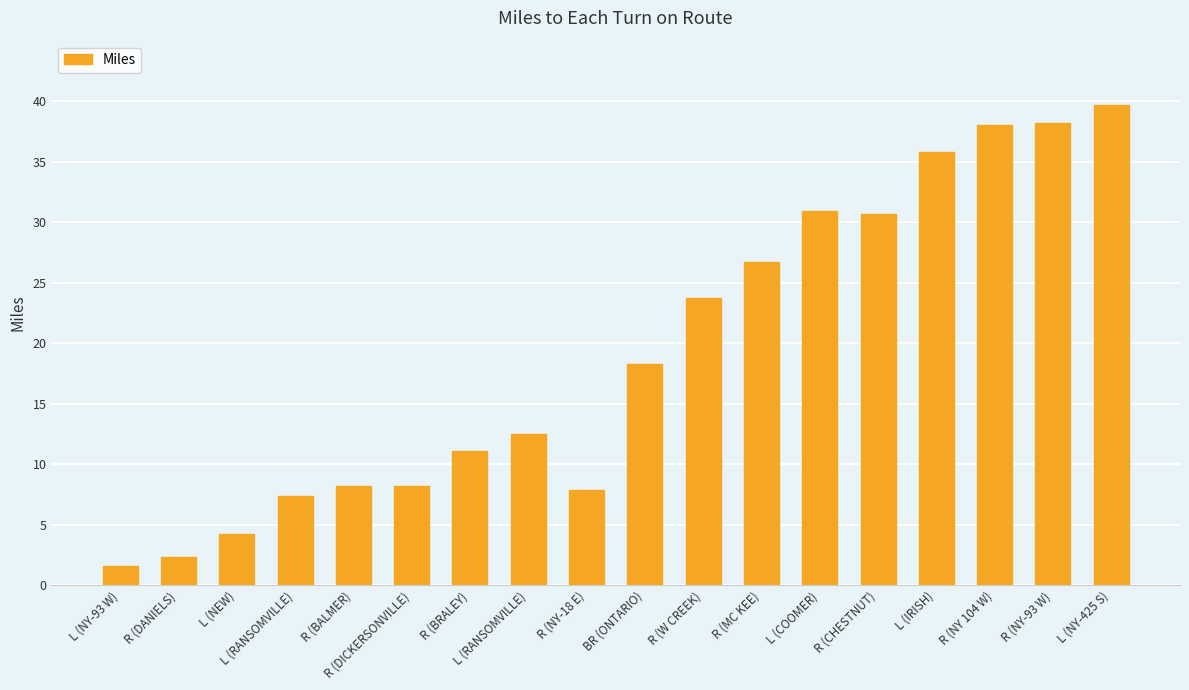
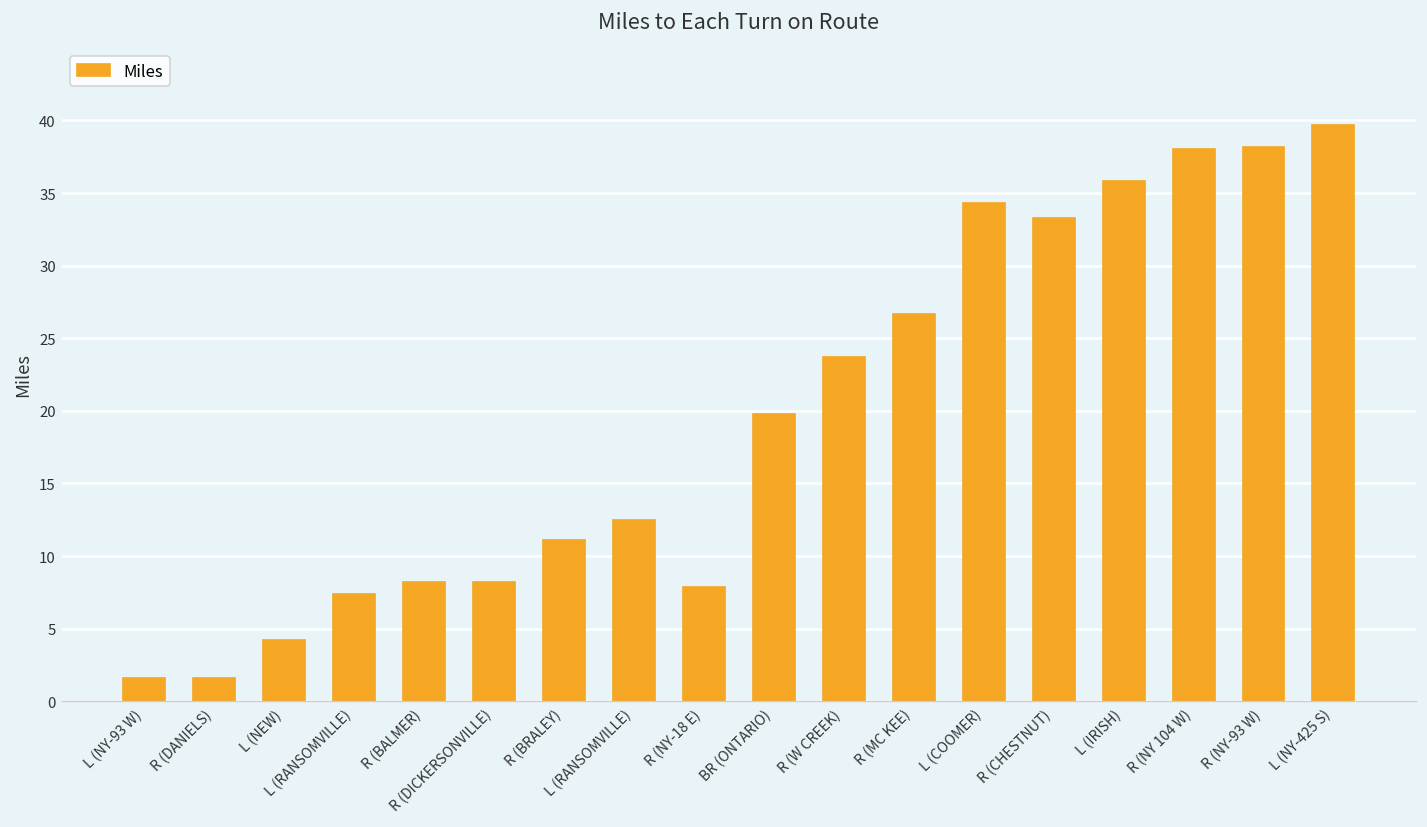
  {
    "L (NY-93 W)": 1.6,
-   "R (DANIELS)": 2.3,
+   "R (DANIELS)": 1.6,
    "L (NEW)": 4.2,
    "R (BALMER)": 8.2,
    "R (DICKERSONVILLE)": 8.2,
    "R (BRALEY)": 11.1,
    "R (NY-18 E)": 7.9,
-   "BR (ONTARIO)": 18.3,
+   "BR (ONTARIO)": 19.8,
    "R (W CREEK)": 23.7,
    "R (MC KEE)": 26.7,
-   "L (COOMER)": 30.9,
-   "R (CHESTNUT)": 30.7,
+   "L (COOMER)": 34.3,
+   "R (CHESTNUT)": 33.3,
    "L (IRISH)": 35.8,
    "R (NY 104 W)": 38.0,
    "R (NY-93 W)": 38.2,
    "L (NY-425 S)": 39.7
  }
